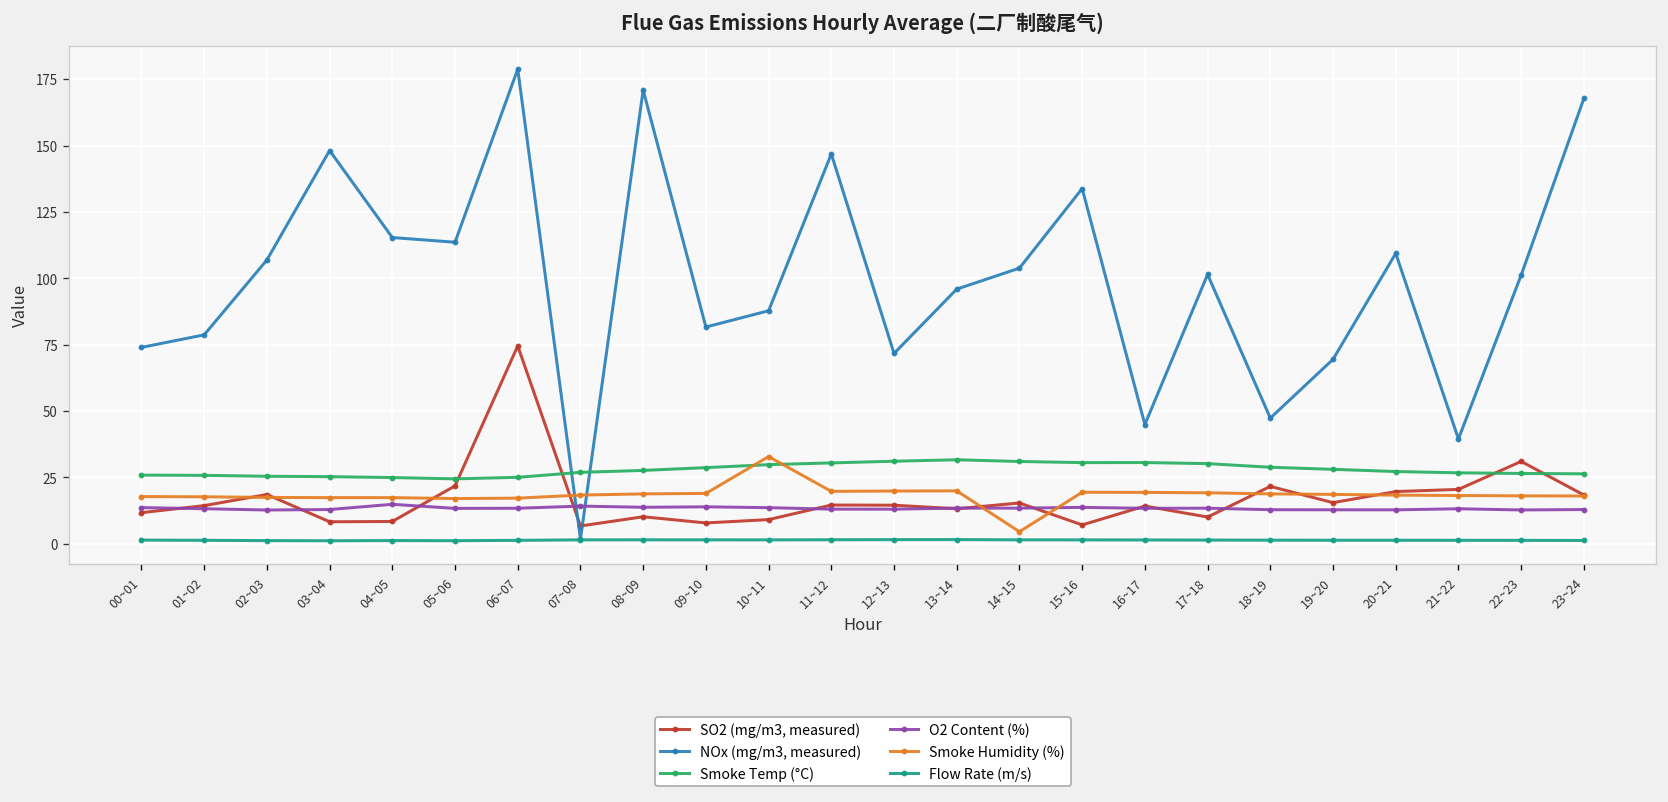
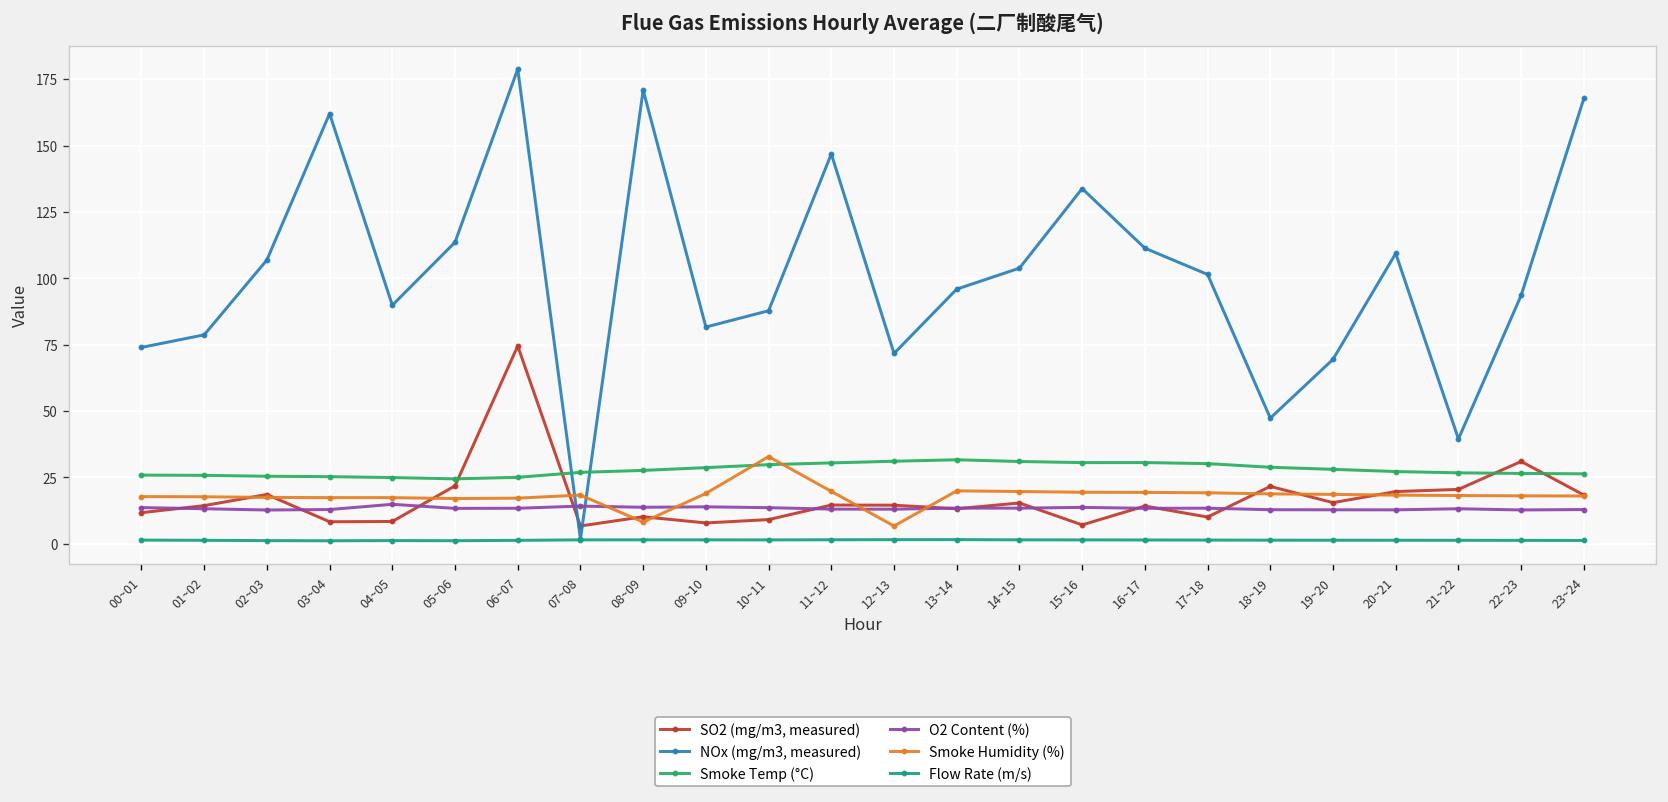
  {
    "SO2 (mg/m3, measured)": {
      "00~01": 12,
      "01~02": 14,
      "03~04": 8,
      "04~05": 8,
      "05~06": 22,
      "06~07": 75,
      "07~08": 7,
      "08~09": 10,
      "09~10": 8,
      "10~11": 9,
      "11~12": 15,
      "12~13": 15,
      "14~15": 15,
      "15~16": 7,
      "17~18": 10,
      "18~19": 22,
      "19~20": 16,
      "20~21": 20,
      "21~22": 21,
      "22~23": 31
    },
    "NOx (mg/m3, measured)": {
      "00~01": 74,
      "01~02": 79,
      "02~03": 107,
-     "03~04": 148,
-     "04~05": 115,
+     "03~04": 162,
+     "04~05": 90,
      "05~06": 114,
      "06~07": 179,
      "08~09": 171,
      "09~10": 82,
      "10~11": 88,
      "11~12": 147,
      "12~13": 72,
      "13~14": 96,
      "14~15": 104,
      "15~16": 134,
-     "16~17": 45,
+     "16~17": 111,
      "17~18": 101,
      "18~19": 47,
      "19~20": 69,
      "20~21": 109,
      "21~22": 40,
-     "22~23": 101,
+     "22~23": 94,
      "23~24": 168
    },
    "O2 Content (%)": {
      "00~01": 14,
      "01~02": 13,
      "02~03": 13,
      "03~04": 13,
      "04~05": 15,
      "05~06": 13,
      "06~07": 13,
      "07~08": 14,
      "08~09": 14,
      "09~10": 14,
      "10~11": 14,
      "11~12": 13,
      "12~13": 13,
      "14~15": 13,
      "15~16": 14,
      "17~18": 13,
      "18~19": 13,
      "19~20": 13,
      "20~21": 13,
      "21~22": 13,
      "22~23": 13,
      "23~24": 13
    },
    "Smoke Humidity (%)": {
      "00~01": 18,
      "01~02": 18,
      "03~04": 17,
      "04~05": 17,
      "05~06": 17,
      "06~07": 17,
      "07~08": 18,
-     "08~09": 19,
+     "08~09": 8,
      "09~10": 19,
      "10~11": 33,
      "11~12": 20,
-     "12~13": 20,
+     "12~13": 7,
      "13~14": 20,
-     "14~15": 5,
+     "14~15": 20,
      "15~16": 19,
      "16~17": 19,
      "17~18": 19,
      "18~19": 19,
      "19~20": 19,
      "20~21": 18,
      "21~22": 18,
      "22~23": 18
    }
  }
